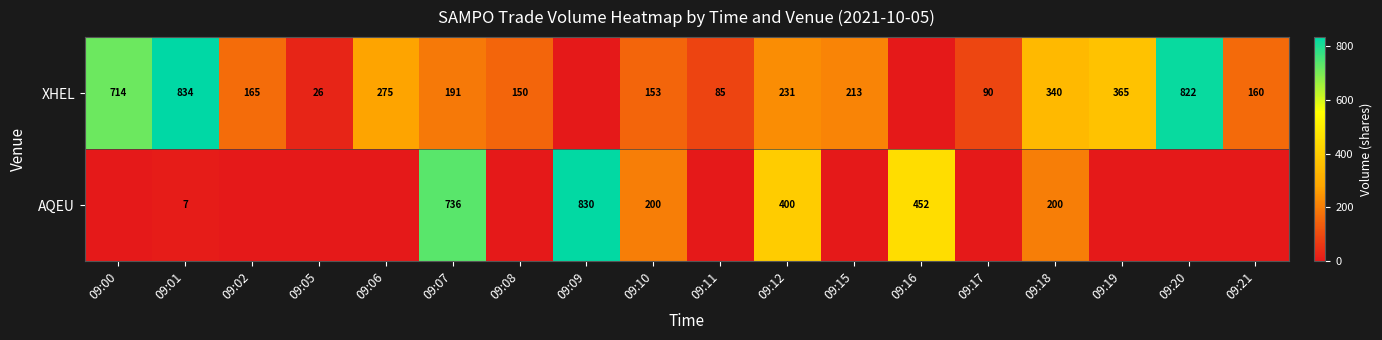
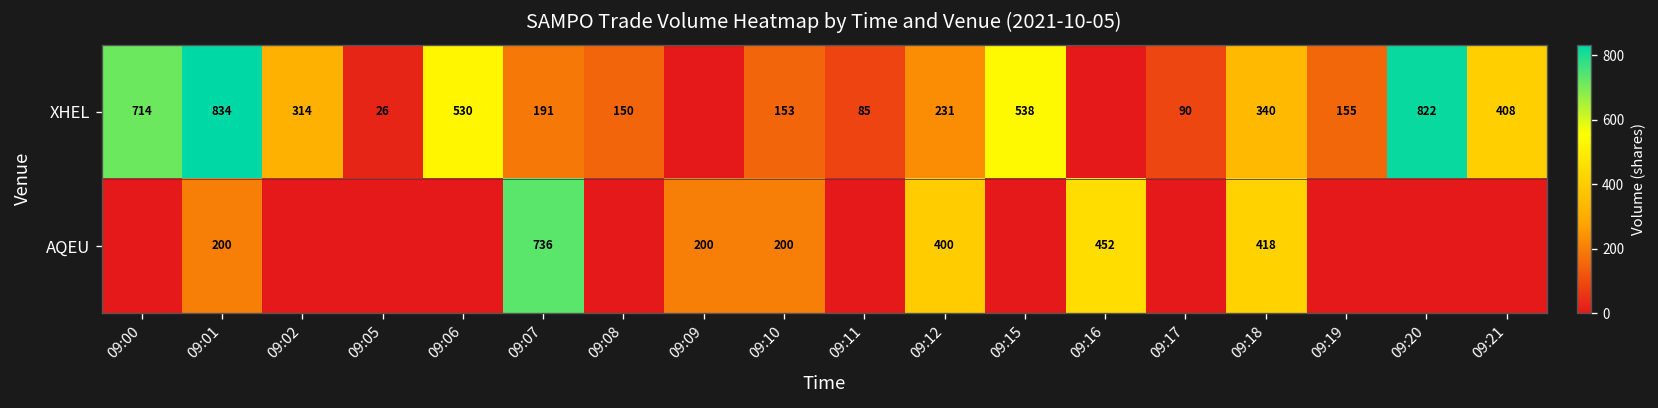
  {
    "XHEL": {
      "09:00": 714,
      "09:01": 834,
-     "09:02": 165,
+     "09:02": 314,
      "09:05": 26,
-     "09:06": 275,
+     "09:06": 530,
      "09:07": 191,
      "09:08": 150,
      "09:10": 153,
      "09:11": 85,
      "09:12": 231,
-     "09:15": 213,
+     "09:15": 538,
      "09:17": 90,
      "09:18": 340,
-     "09:19": 365,
+     "09:19": 155,
      "09:20": 822,
-     "09:21": 160
+     "09:21": 408
    },
    "AQEU": {
-     "09:01": 7,
+     "09:01": 200,
      "09:07": 736,
-     "09:09": 830,
+     "09:09": 200,
      "09:10": 200,
      "09:12": 400,
      "09:16": 452,
-     "09:18": 200
+     "09:18": 418
    }
  }
